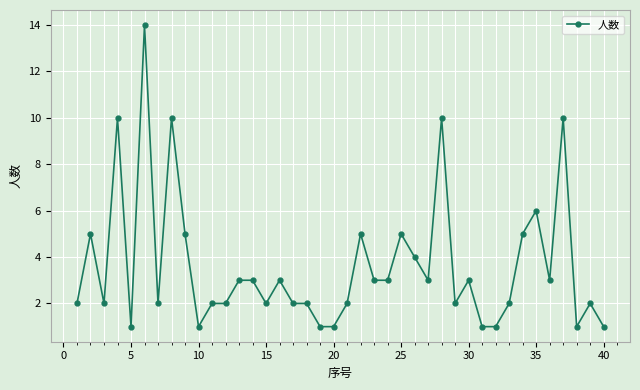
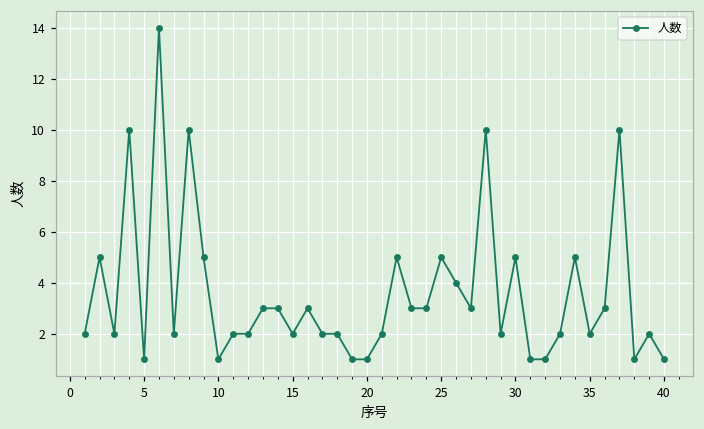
  {
    "5": 1,
    "10": 1,
    "15": 2,
    "20": 1,
    "25": 5,
-   "30": 3,
-   "35": 6,
+   "30": 5,
+   "35": 2,
    "40": 1
  }
